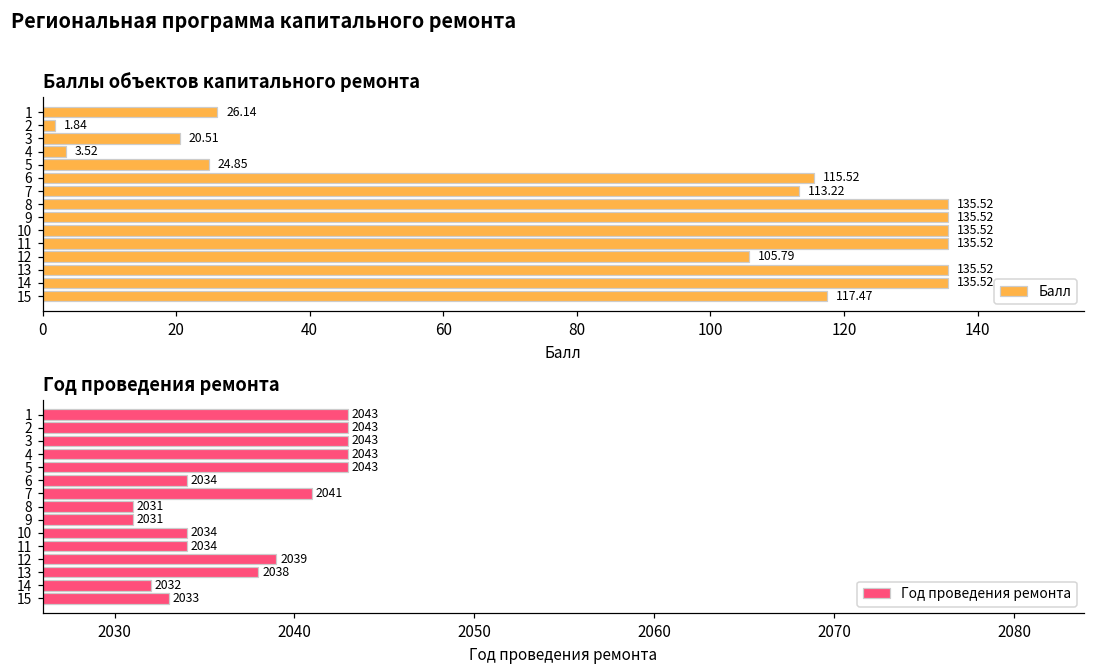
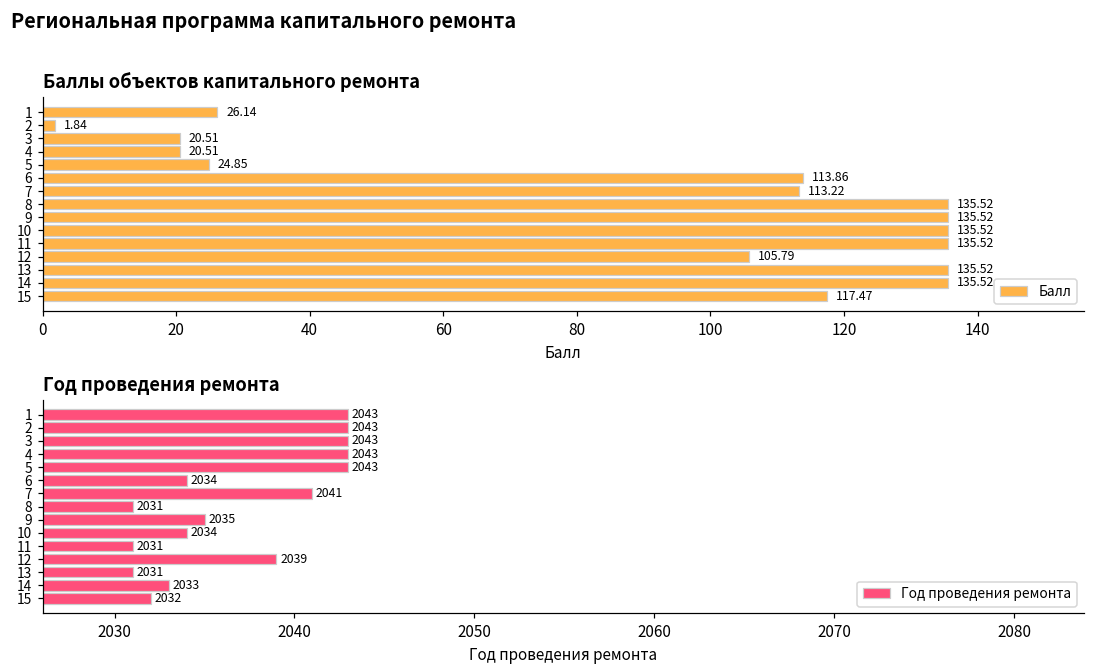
  {
    "Баллы объектов капитального ремонта": {
      "1": 26.14,
      "2": 1.84,
      "3": 20.51,
-     "4": 3.52,
+     "4": 20.51,
      "5": 24.85,
-     "6": 115.52,
+     "6": 113.86,
      "7": 113.22,
      "8": 135.52,
      "9": 135.52,
      "10": 135.52,
      "11": 135.52,
      "12": 105.79,
      "13": 135.52,
      "15": 117.47
    },
    "Год проведения ремонта": {
      "1": 2043,
      "2": 2043,
      "3": 2043,
      "4": 2043,
      "5": 2043,
      "6": 2034,
      "7": 2041,
      "8": 2031,
-     "9": 2031,
+     "9": 2035,
      "10": 2034,
-     "11": 2034,
+     "11": 2031,
      "12": 2039,
-     "13": 2038,
-     "14": 2032,
-     "15": 2033
+     "13": 2031,
+     "14": 2033,
+     "15": 2032
    }
  }
